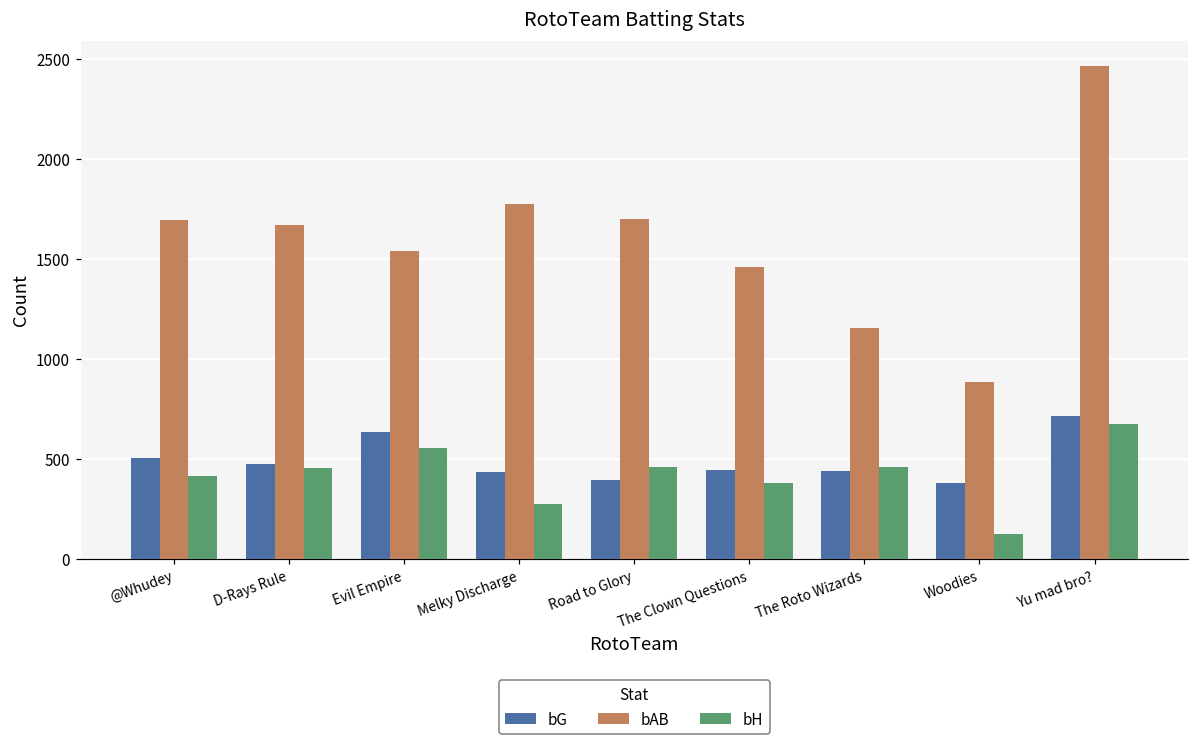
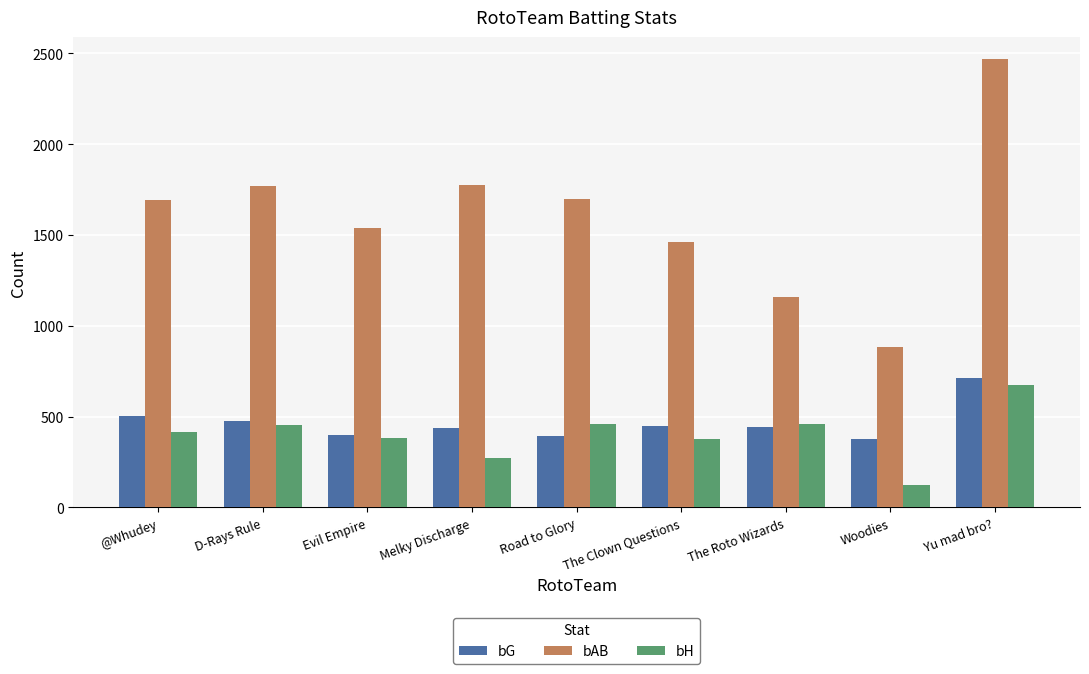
  {
    "bG": {
      "@Whudey": 510,
      "D-Rays Rule": 470,
-     "Evil Empire": 630,
+     "Evil Empire": 400,
      "Melky Discharge": 440,
      "Road to Glory": 390,
      "The Clown Questions": 450,
      "The Roto Wizards": 440,
      "Woodies": 380,
      "Yu mad bro?": 720
    },
    "bAB": {
      "@Whudey": 1690,
-     "D-Rays Rule": 1670,
+     "D-Rays Rule": 1770,
      "Evil Empire": 1540,
      "Melky Discharge": 1780,
      "Road to Glory": 1700,
      "The Clown Questions": 1460,
      "The Roto Wizards": 1160,
      "Woodies": 880,
      "Yu mad bro?": 2470
    },
    "bH": {
      "@Whudey": 420,
      "D-Rays Rule": 460,
-     "Evil Empire": 550,
+     "Evil Empire": 380,
      "Melky Discharge": 270,
      "Road to Glory": 460,
      "The Clown Questions": 380,
      "The Roto Wizards": 460,
      "Woodies": 130,
      "Yu mad bro?": 680
    }
  }
